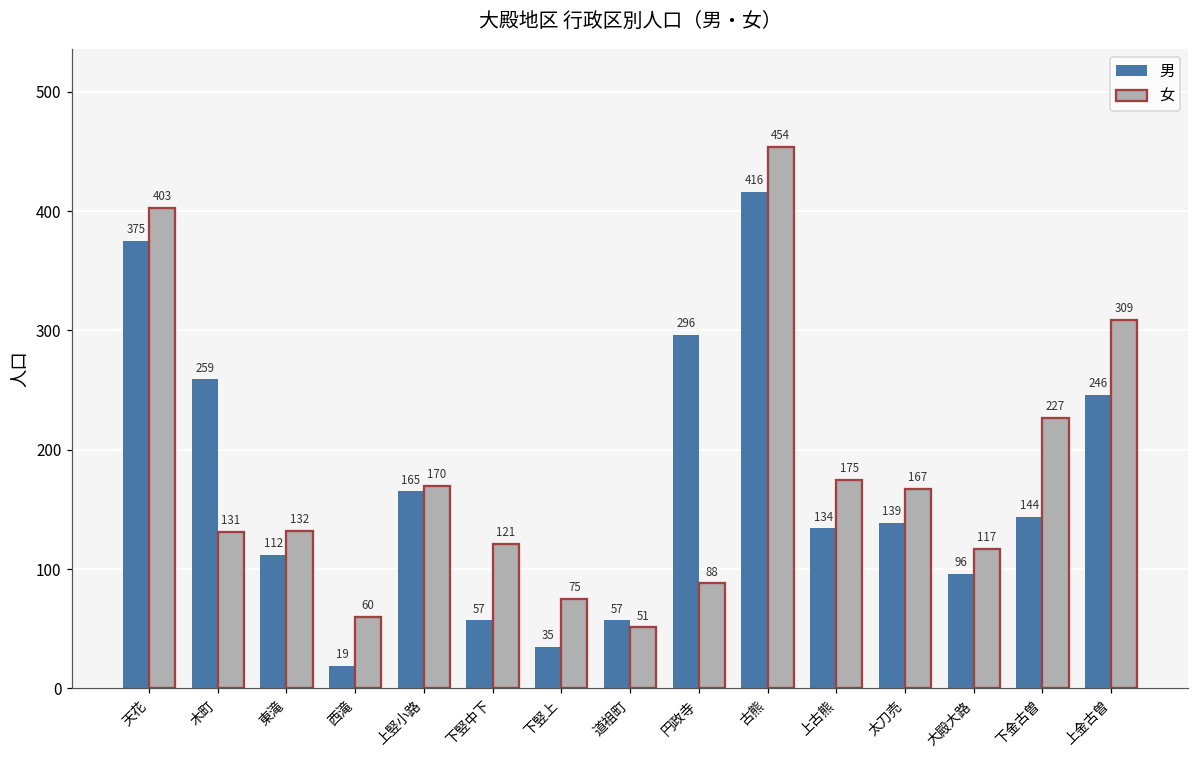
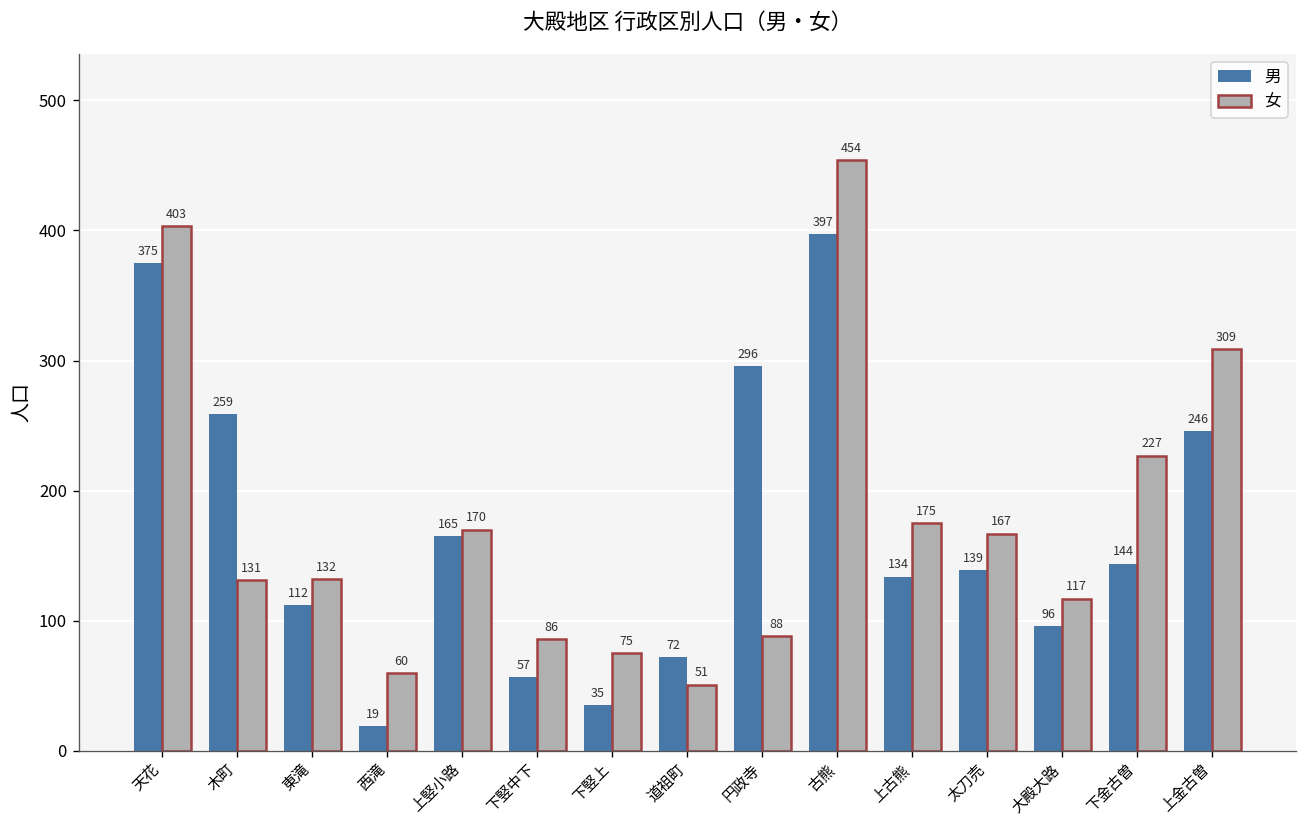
  {
    "男": {
      "天花": 375,
      "木町": 259,
      "東滝": 112,
      "西滝": 19,
      "上竪小路": 165,
      "下竪中下": 57,
      "下竪上": 35,
-     "道祖町": 57,
+     "道祖町": 72,
      "円政寺": 296,
-     "古熊": 416,
+     "古熊": 397,
      "上古熊": 134,
      "太刀売": 139,
      "大殿大路": 96,
      "下金古曽": 144,
      "上金古曽": 246
    },
    "女": {
      "天花": 403,
      "木町": 131,
      "東滝": 132,
      "西滝": 60,
      "上竪小路": 170,
-     "下竪中下": 121,
+     "下竪中下": 86,
      "下竪上": 75,
      "道祖町": 51,
      "円政寺": 88,
      "古熊": 454,
      "上古熊": 175,
      "太刀売": 167,
      "大殿大路": 117,
      "下金古曽": 227,
      "上金古曽": 309
    }
  }
